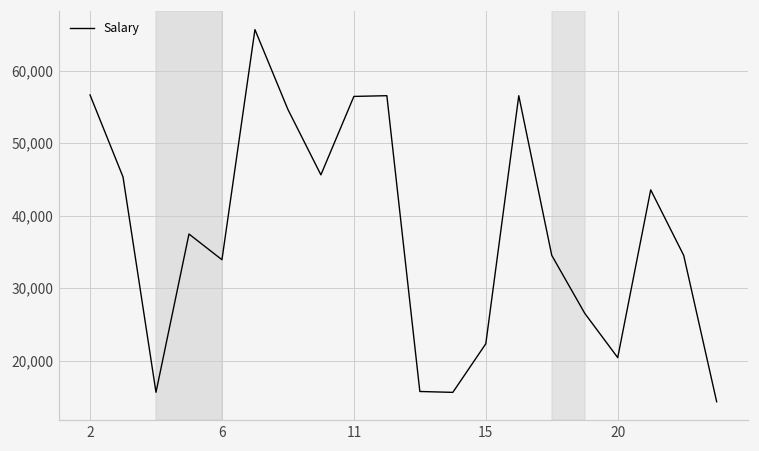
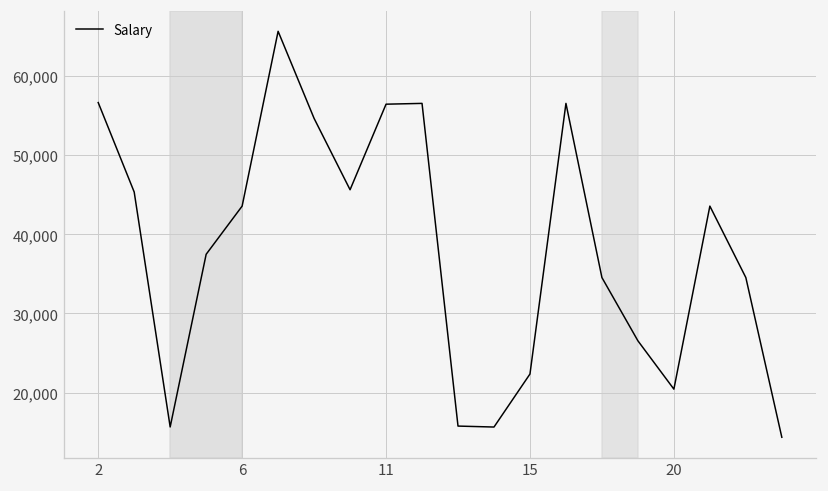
  {
    "2": "57,000",
-   "6": "34,000",
+   "6": "44,000",
    "11": "56,000",
    "15": "22,000",
    "20": "20,000"
  }
